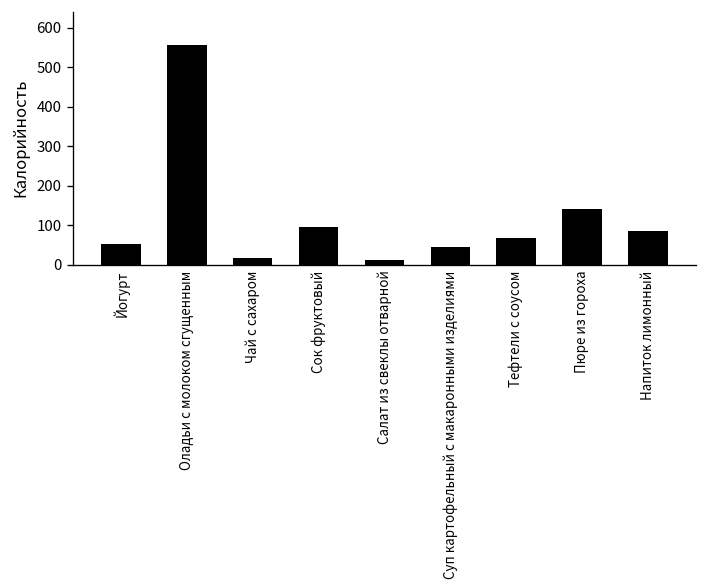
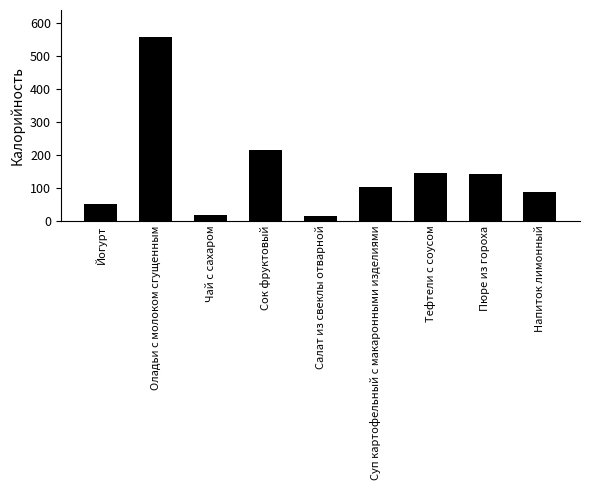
  {
    "Йогурт": 50,
    "Оладьи с молоком сгущенным": 560,
    "Чай с сахаром": 20,
-   "Сок фруктовый": 90,
+   "Сок фруктовый": 220,
    "Салат из свеклы отварной": 10,
-   "Суп картофельный с макаронными изделиями": 40,
-   "Тефтели с соусом": 70,
+   "Суп картофельный с макаронными изделиями": 100,
+   "Тефтели с соусом": 140,
    "Пюре из гороха": 140,
    "Напиток лимонный": 90
  }
